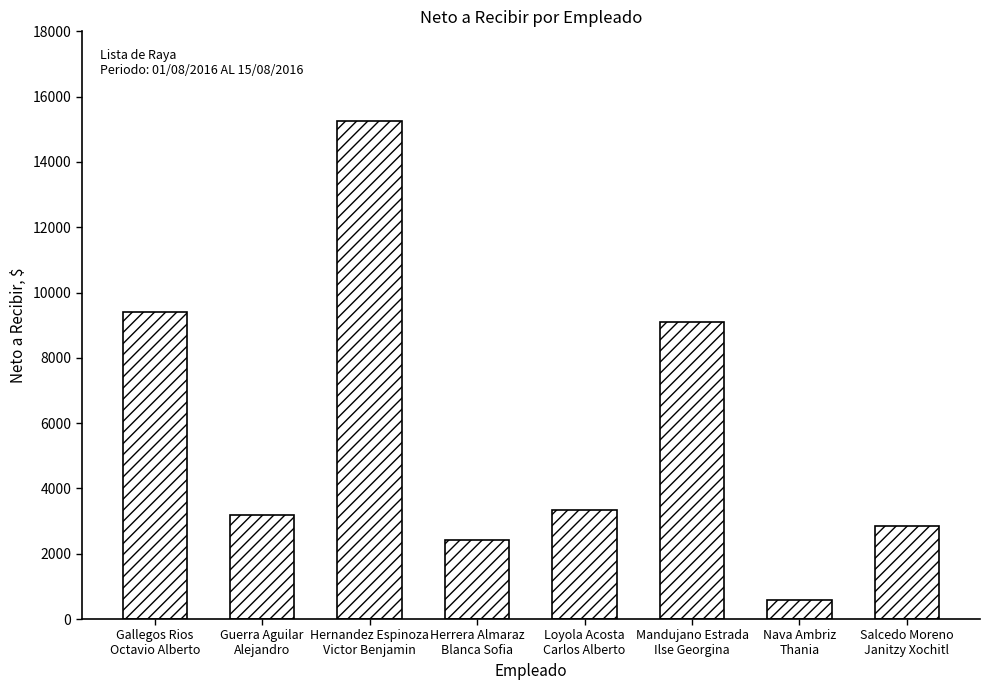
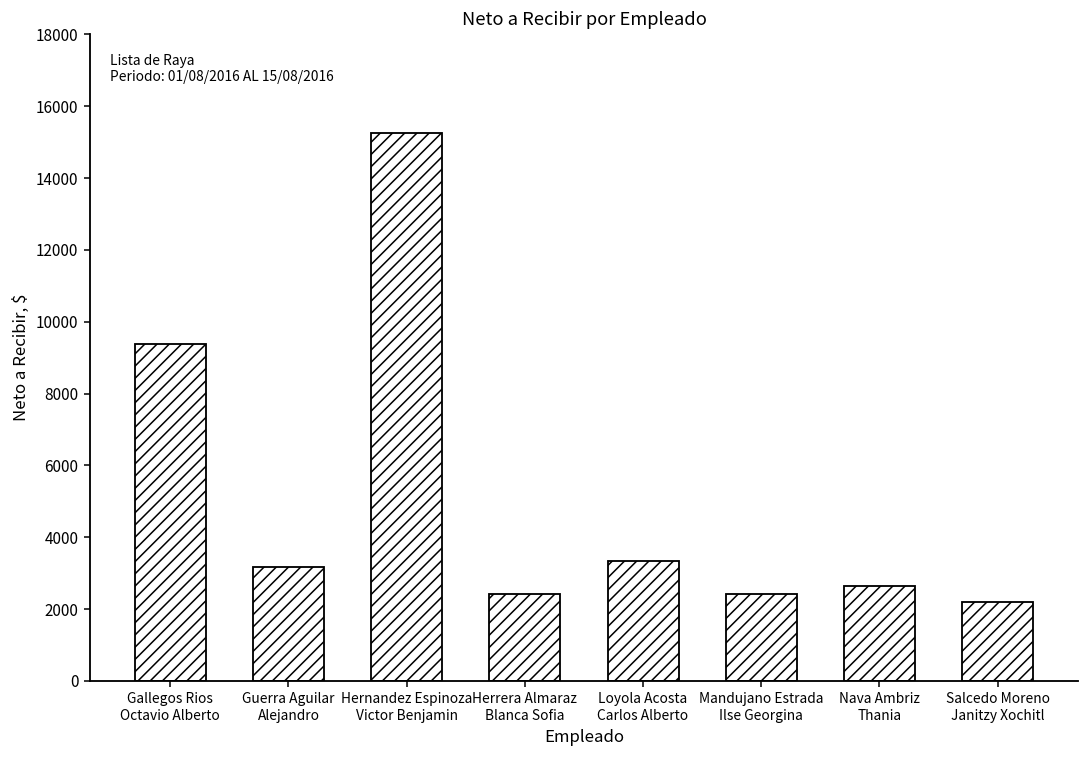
  {
    "Gallegos Rios Octavio Alberto": 9400,
    "Guerra Aguilar Alejandro": 3200,
    "Hernandez Espinoza Victor Benjamin": 15200,
    "Herrera Almaraz Blanca Sofia": 2400,
    "Loyola Acosta Carlos Alberto": 3300,
-   "Mandujano Estrada Ilse Georgina": 9100,
-   "Nava Ambriz Thania": 600,
-   "Salcedo Moreno Janitzy Xochitl": 2800
+   "Mandujano Estrada Ilse Georgina": 2400,
+   "Nava Ambriz Thania": 2600,
+   "Salcedo Moreno Janitzy Xochitl": 2200
  }
